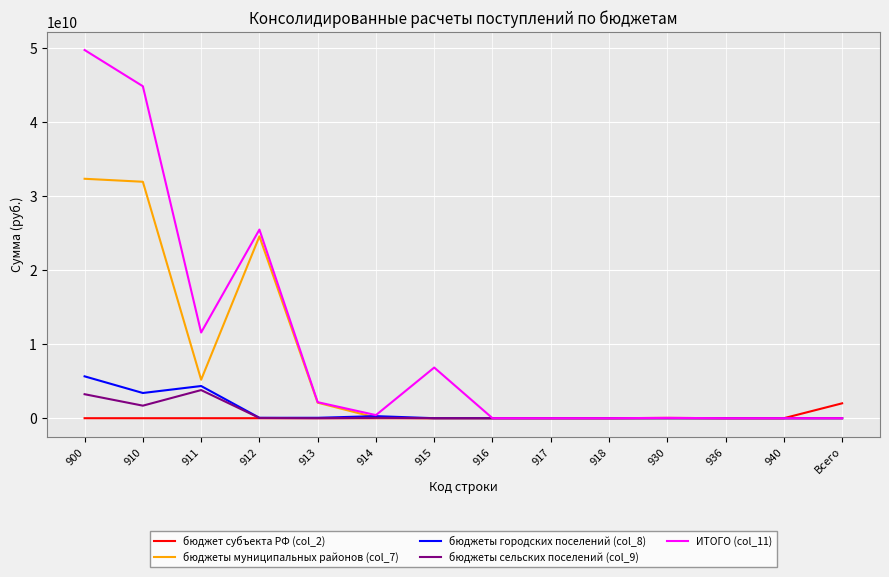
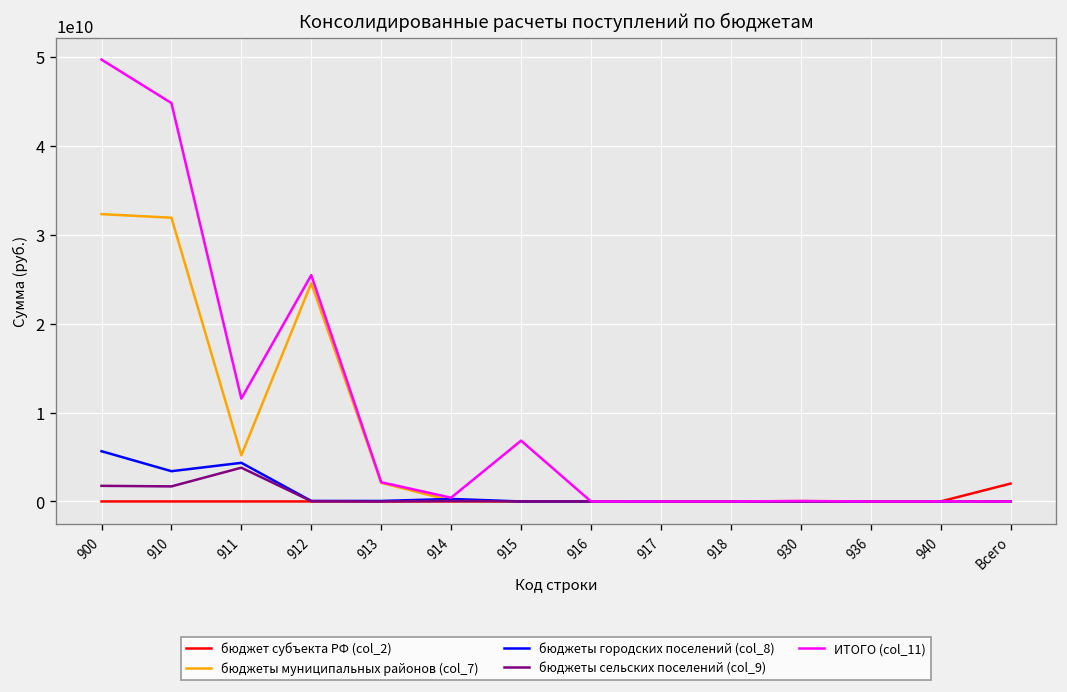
  {
    "бюджет субъекта РФ (col_2)": {
      "900": 0,
      "910": 0,
      "911": 0,
      "Всего": 2000000000
    },
    "бюджеты муниципальных районов (col_7)": {
      "900": 32000000000,
      "910": 32000000000,
      "911": 5000000000,
      "912": 25000000000
    },
    "бюджеты городских поселений (col_8)": {
      "900": 6000000000,
      "910": 3000000000,
      "911": 4000000000
    },
    "бюджеты сельских поселений (col_9)": {
-     "900": 3000000000,
+     "900": 2000000000,
      "910": 2000000000,
      "911": 4000000000
    },
    "ИТОГО (col_11)": {
      "900": 50000000000,
      "910": 45000000000,
      "911": 12000000000,
      "912": 25000000000,
      "915": 7000000000
    }
  }
